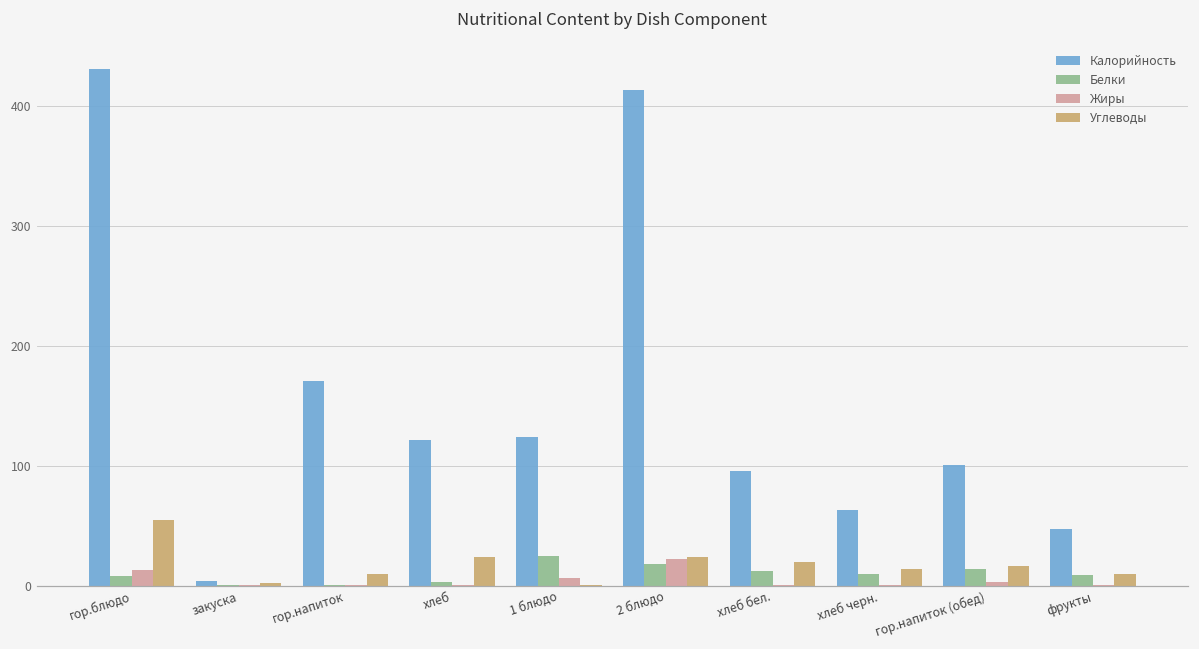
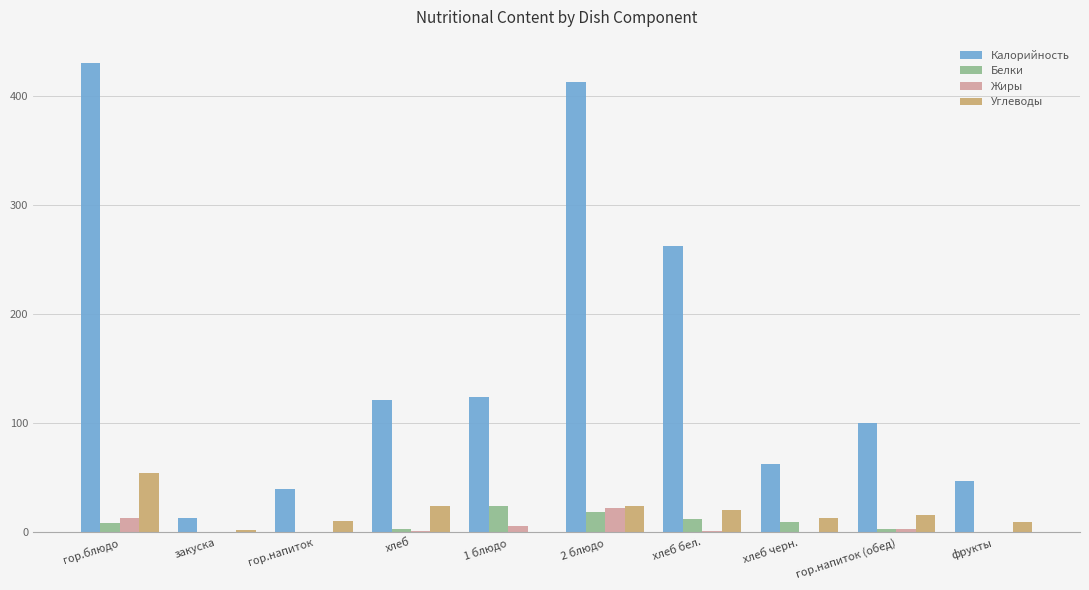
  {
    "Калорийность": {
      "гор.блюдо": 431,
-     "закуска": 4,
-     "гор.напиток": 170,
+     "закуска": 13,
+     "гор.напиток": 40,
      "хлеб": 122,
      "1 блюдо": 124,
      "2 блюдо": 413,
-     "хлеб бел.": 96,
+     "хлеб бел.": 263,
      "хлеб черн.": 63,
      "гор.напиток (обед)": 101,
      "фрукты": 47
    },
    "Белки": {
      "гор.блюдо": 8,
      "хлеб": 3,
      "1 блюдо": 25,
      "2 блюдо": 18,
      "хлеб бел.": 12,
      "хлеб черн.": 10,
-     "гор.напиток (обед)": 13,
-     "фрукты": 9
+     "гор.напиток (обед)": 3,
+     "фрукты": 0
    }
  }
